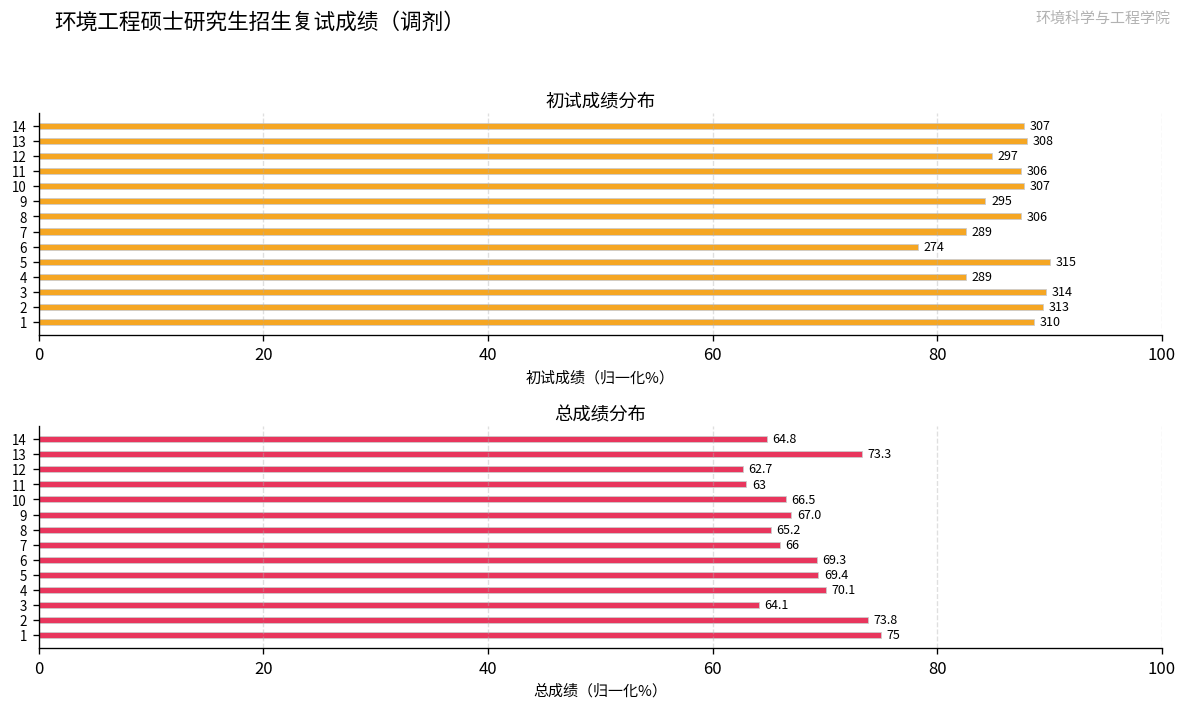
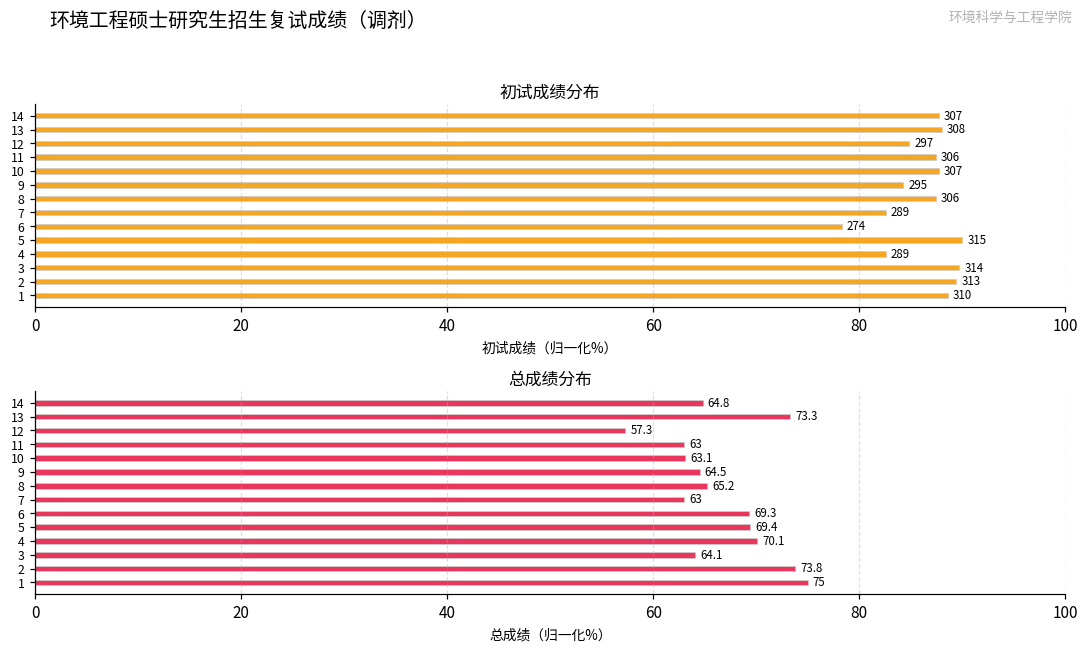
  {
    "总成绩分布": {
      "14": 64.8,
      "13": 73.3,
-     "12": 62.7,
+     "12": 57.3,
      "11": 63,
-     "10": 66.5,
-     "9": 67.0,
+     "10": 63.1,
+     "9": 64.5,
      "8": 65.2,
-     "7": 66,
+     "7": 63,
      "6": 69.3,
      "5": 69.4,
      "4": 70.1,
      "3": 64.1,
      "2": 73.8,
      "1": 75
    }
  }
